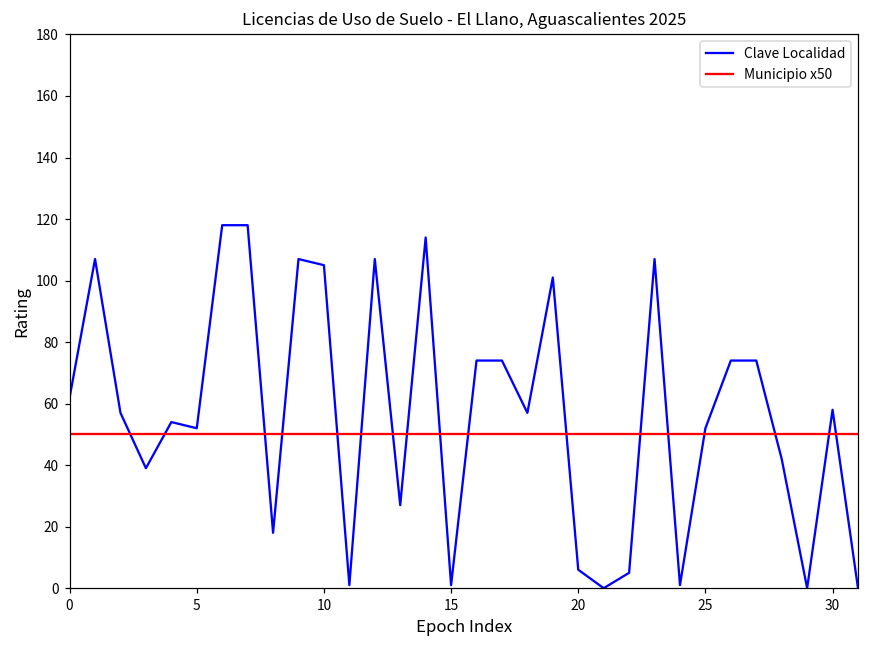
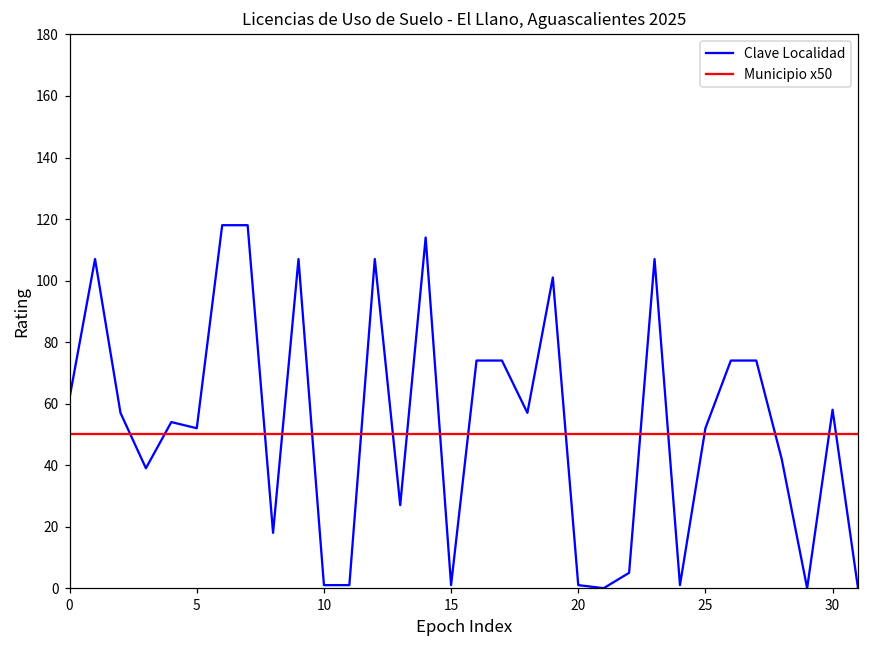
  {
    "Clave Localidad": {
      "0": 62,
      "5": 52,
-     "10": 105,
+     "10": 1,
      "15": 1,
-     "20": 6,
+     "20": 1,
      "25": 52,
      "30": 58
    },
    "Municipio x50": {
      "0": 50,
      "5": 50,
      "10": 50,
      "15": 50,
      "20": 50,
      "25": 50,
      "30": 50
    }
  }
